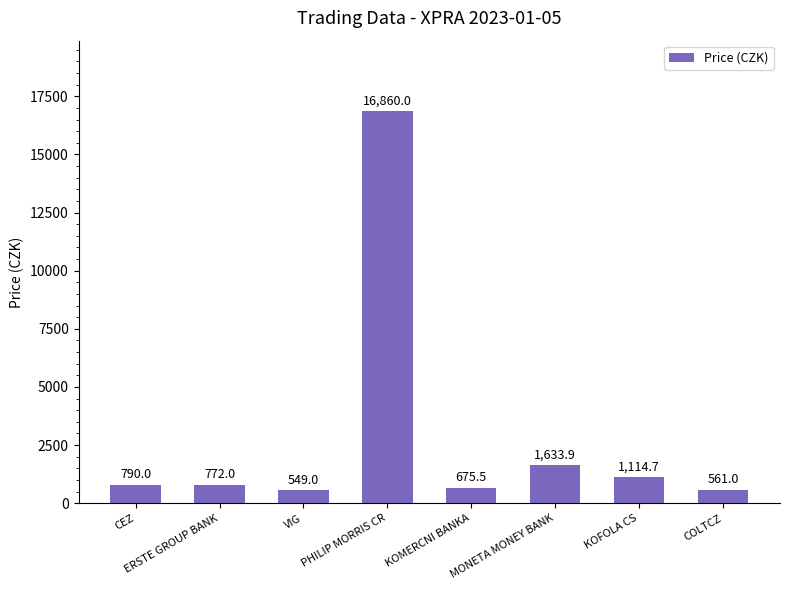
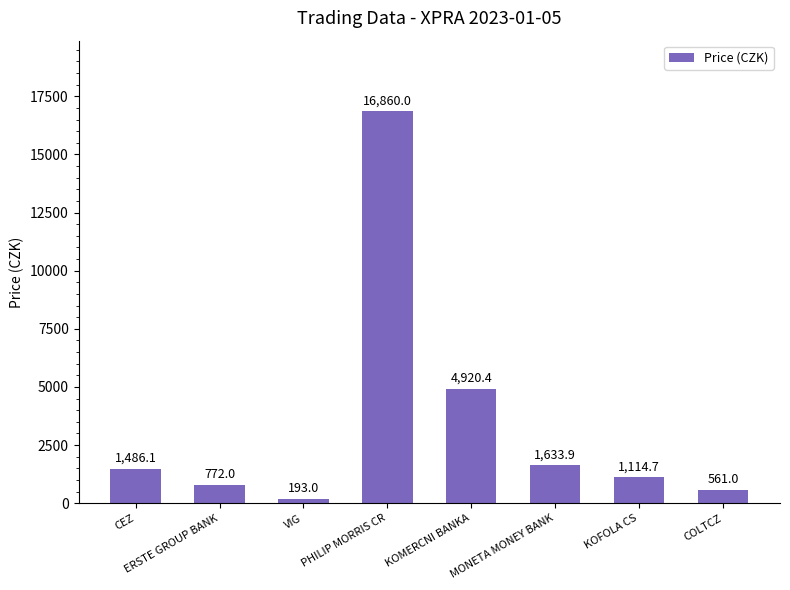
  {
-   "CEZ": "790.0",
+   "CEZ": "1,486.1",
    "ERSTE GROUP BANK": "772.0",
-   "VIG": "549.0",
+   "VIG": "193.0",
    "PHILIP MORRIS CR": "16,860.0",
-   "KOMERCNI BANKA": "675.5",
+   "KOMERCNI BANKA": "4,920.4",
    "MONETA MONEY BANK": "1,633.9",
    "KOFOLA CS": "1,114.7",
    "COLTCZ": "561.0"
  }
